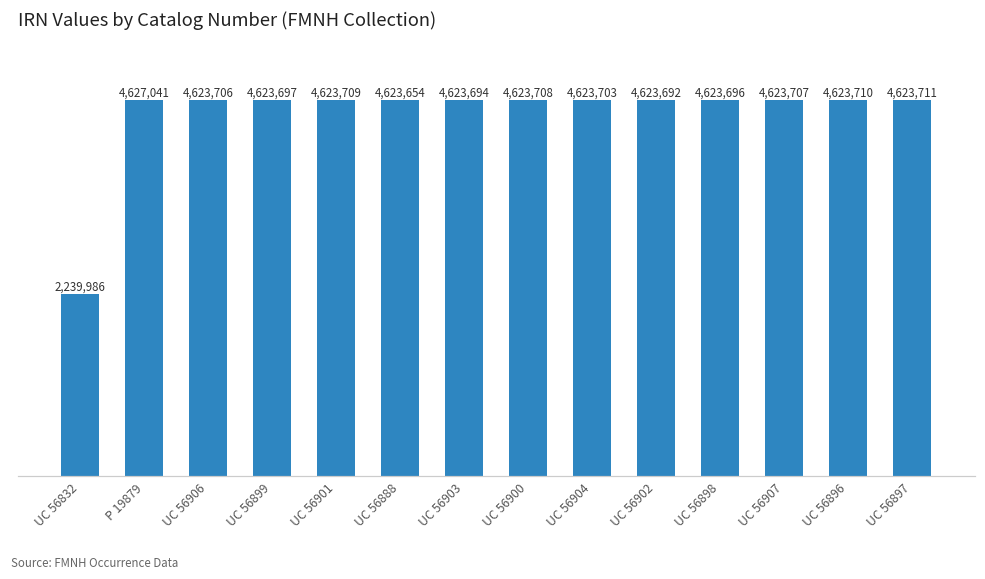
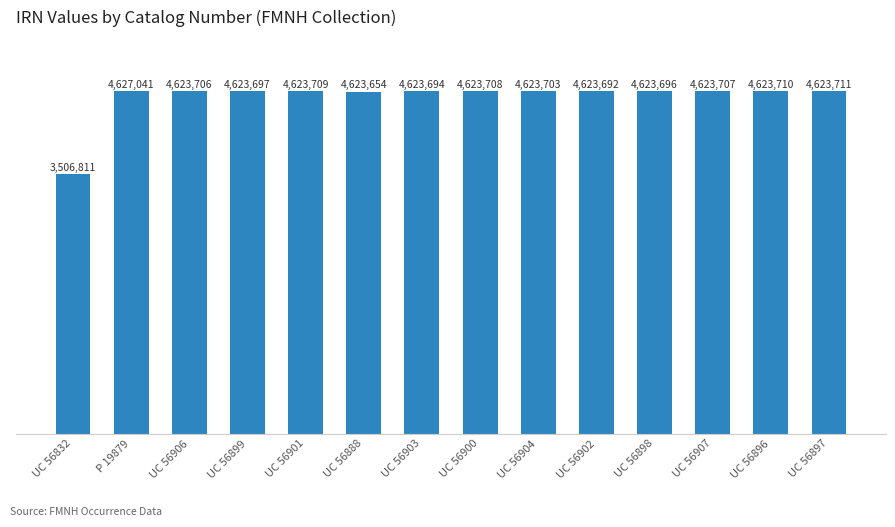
  {
-   "UC 56832": "2,239,986",
+   "UC 56832": "3,506,811",
    "P 19879": "4,627,041",
    "UC 56906": "4,623,706",
    "UC 56899": "4,623,697",
    "UC 56901": "4,623,709",
    "UC 56888": "4,623,654",
    "UC 56903": "4,623,694",
    "UC 56900": "4,623,708",
    "UC 56904": "4,623,703",
    "UC 56902": "4,623,692",
    "UC 56898": "4,623,696",
    "UC 56907": "4,623,707",
    "UC 56896": "4,623,710",
    "UC 56897": "4,623,711"
  }
